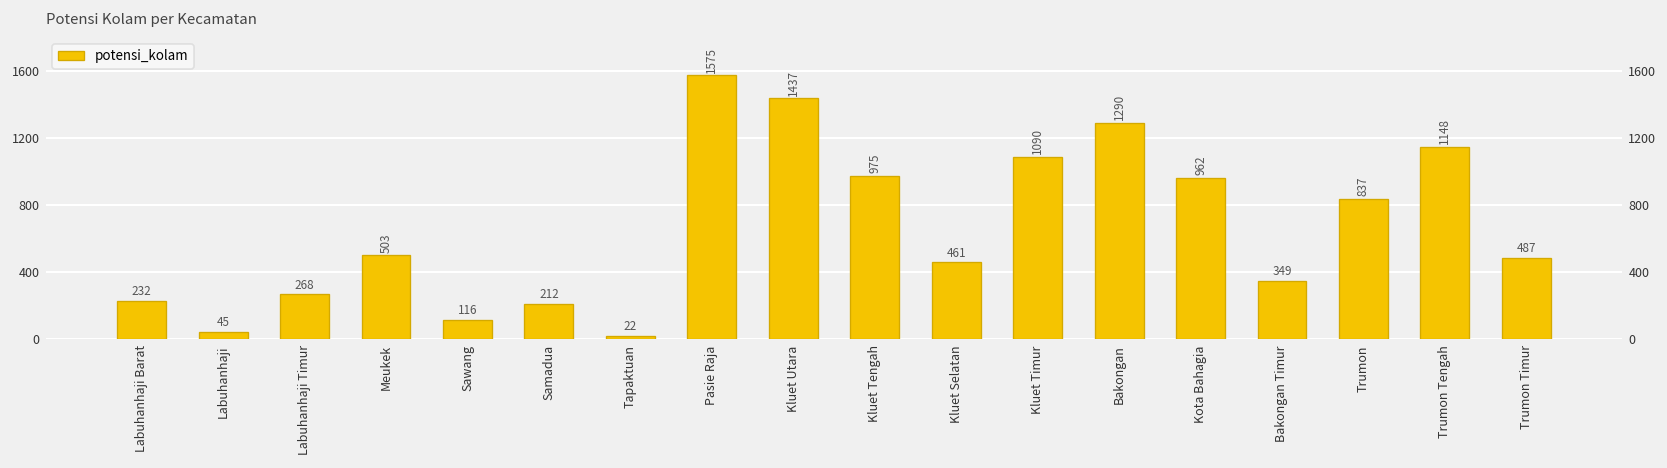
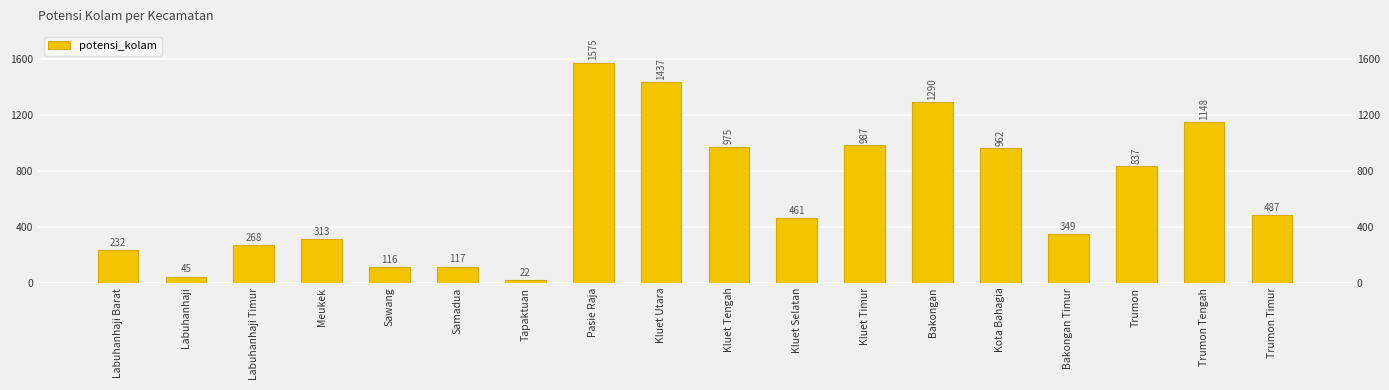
  {
    "Labuhanhaji Barat": 232,
    "Labuhanhaji": 45,
    "Labuhanhaji Timur": 268,
-   "Meukek": 503,
+   "Meukek": 313,
    "Sawang": 116,
-   "Samadua": 212,
+   "Samadua": 117,
    "Tapaktuan": 22,
    "Pasie Raja": 1575,
    "Kluet Utara": 1437,
    "Kluet Tengah": 975,
    "Kluet Selatan": 461,
-   "Kluet Timur": 1090,
+   "Kluet Timur": 987,
    "Bakongan": 1290,
    "Kota Bahagia": 962,
    "Bakongan Timur": 349,
    "Trumon": 837,
    "Trumon Tengah": 1148,
    "Trumon Timur": 487
  }
